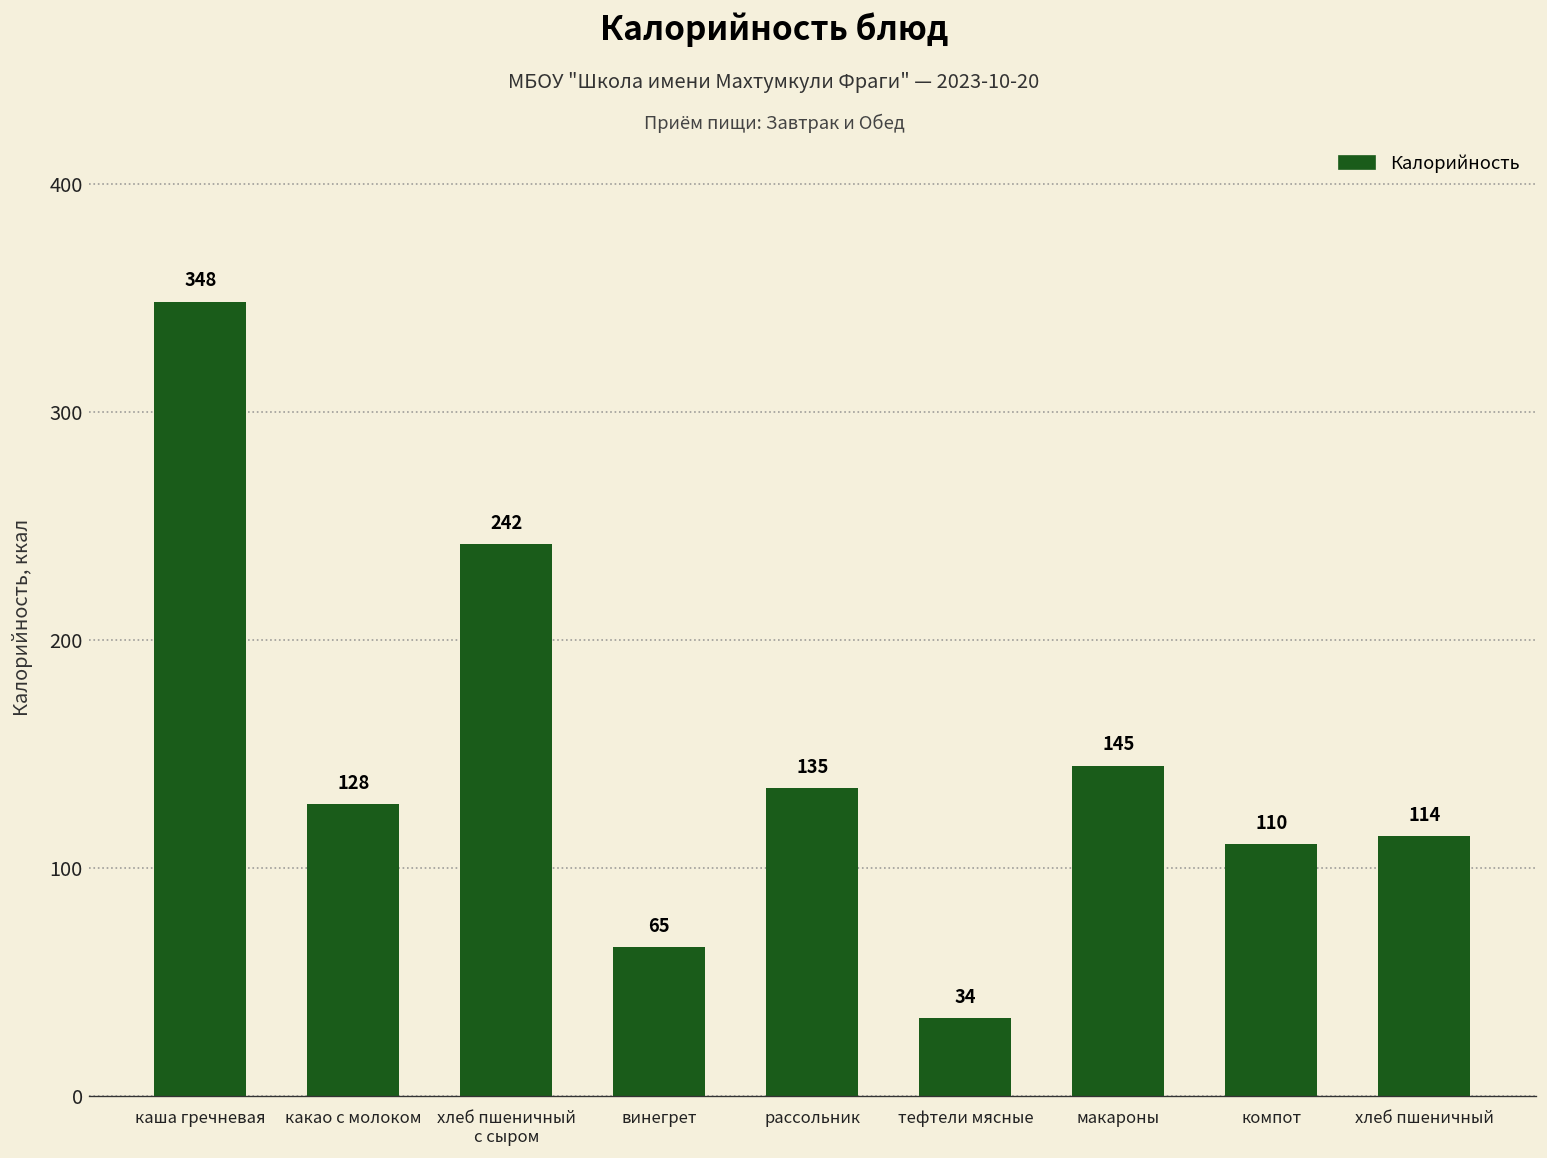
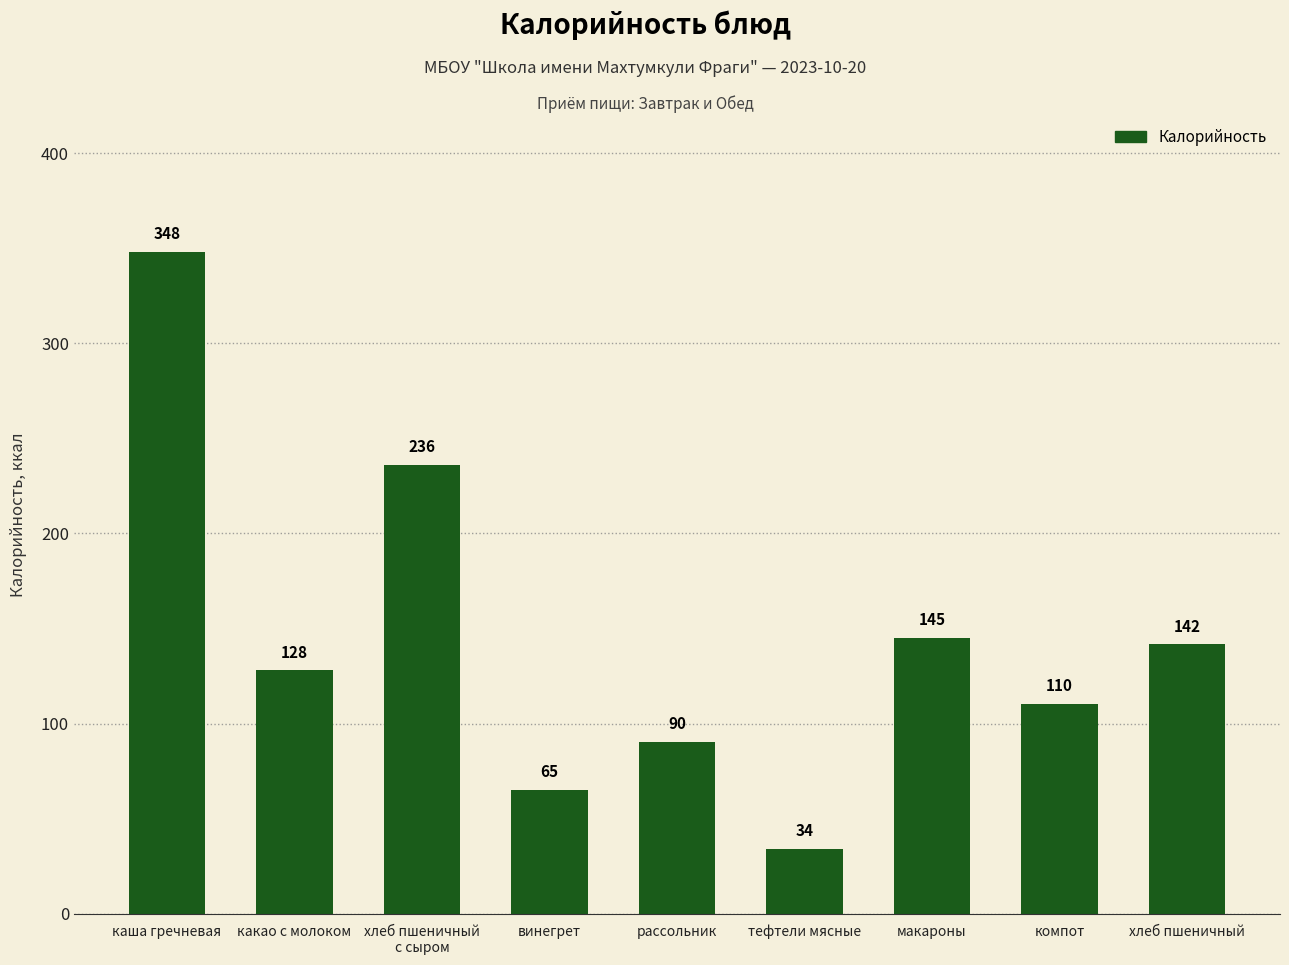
  {
    "каша гречневая": 348,
    "какао с молоком": 128,
-   "хлеб пшеничный с сыром": 242,
+   "хлеб пшеничный с сыром": 236,
    "винегрет": 65,
-   "рассольник": 135,
+   "рассольник": 90,
    "тефтели мясные": 34,
    "макароны": 145,
    "компот": 110,
-   "хлеб пшеничный": 114
+   "хлеб пшеничный": 142
  }
